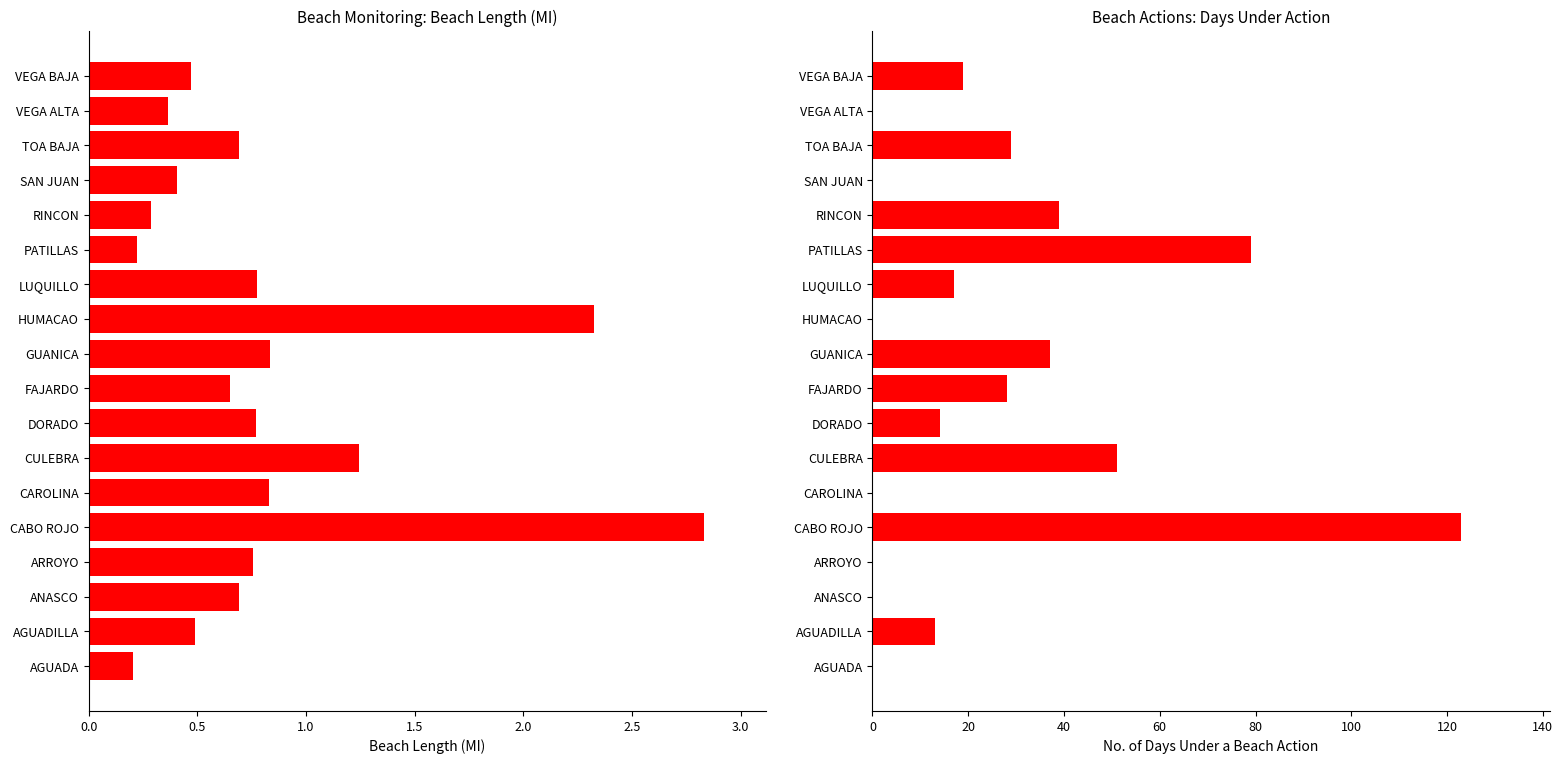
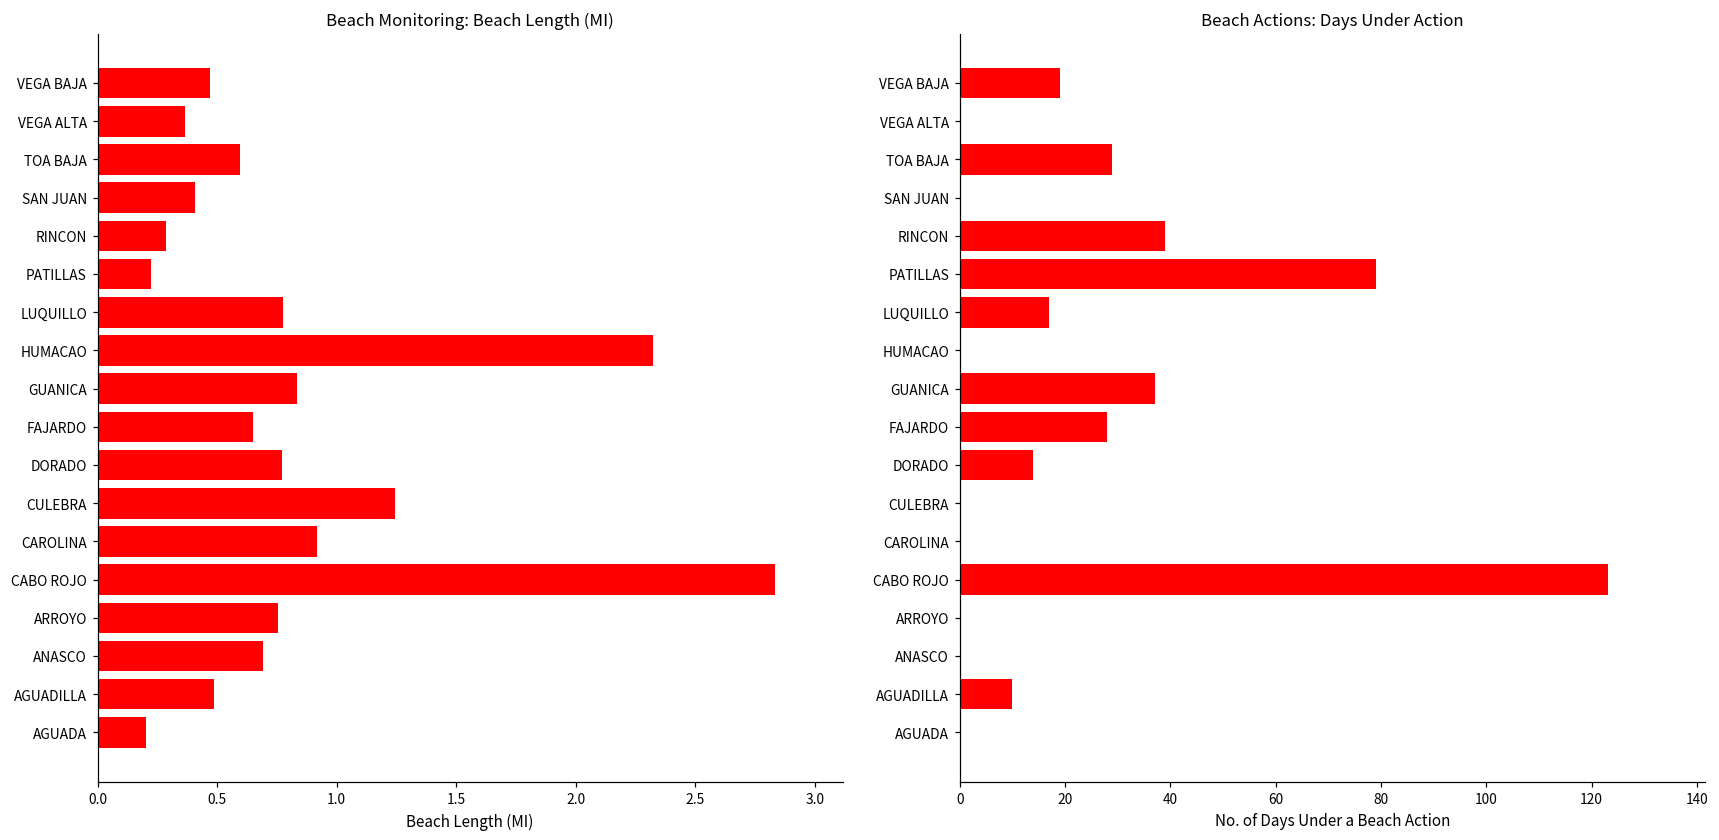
  {
    "Beach Monitoring: Beach Length (MI)": {
      "VEGA BAJA": 0.47,
      "VEGA ALTA": 0.37,
-     "TOA BAJA": 0.69,
+     "TOA BAJA": 0.60,
      "SAN JUAN": 0.41,
      "RINCON": 0.29,
      "PATILLAS": 0.22,
      "LUQUILLO": 0.77,
      "HUMACAO": 2.32,
      "GUANICA": 0.84,
      "FAJARDO": 0.65,
      "DORADO": 0.77,
      "CULEBRA": 1.24,
-     "CAROLINA": 0.83,
+     "CAROLINA": 0.92,
      "CABO ROJO": 2.83,
      "ARROYO": 0.75,
      "ANASCO": 0.69,
      "AGUADILLA": 0.49,
      "AGUADA": 0.20
    },
    "Beach Actions: Days Under Action": {
      "VEGA BAJA": 19,
      "VEGA ALTA": 0,
      "TOA BAJA": 29,
      "SAN JUAN": 0,
      "RINCON": 39,
      "PATILLAS": 79,
      "LUQUILLO": 17,
      "HUMACAO": 0,
      "GUANICA": 37,
      "FAJARDO": 28,
      "DORADO": 14,
-     "CULEBRA": 51,
+     "CULEBRA": 0,
      "CAROLINA": 0,
      "CABO ROJO": 123,
      "ARROYO": 0,
      "ANASCO": 0,
-     "AGUADILLA": 13,
+     "AGUADILLA": 10,
      "AGUADA": 0
    }
  }
